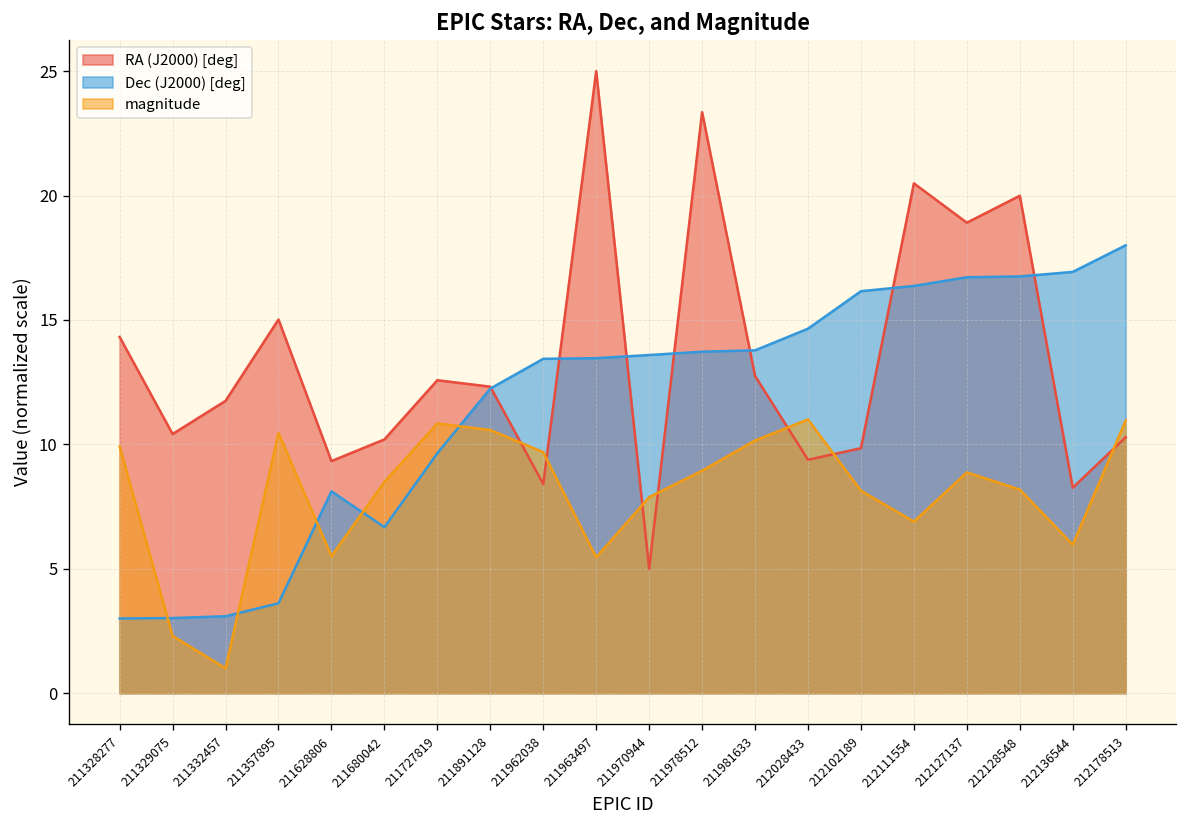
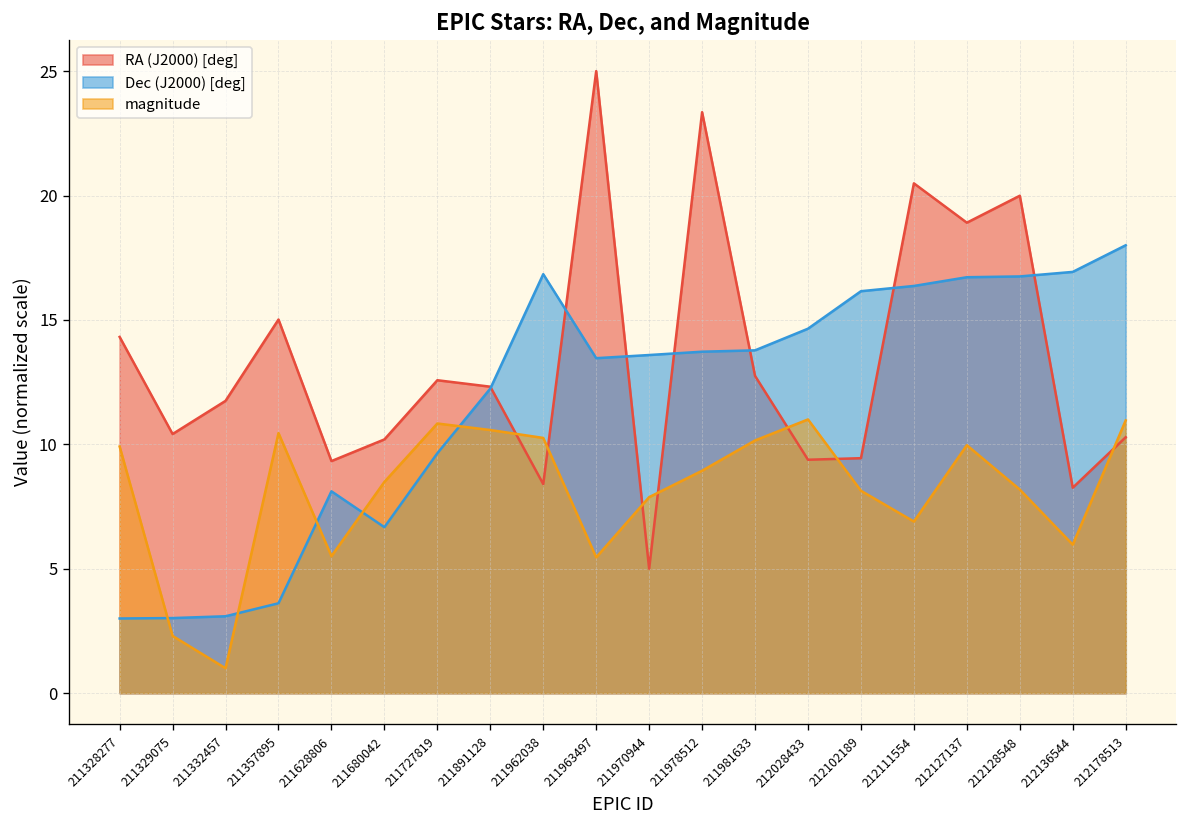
  {
    "RA (J2000) [deg]": {
      "211328277": 14.3,
      "211329075": 10.4,
      "211332457": 11.7,
      "211357895": 15.0,
      "211628806": 9.3,
      "211680042": 10.2,
      "211727819": 12.6,
      "211962038": 8.4,
      "211963497": 25.0,
      "211970944": 5.0,
      "211978512": 23.3,
      "211981633": 12.7,
      "212028433": 9.4,
-     "212102189": 9.8,
+     "212102189": 9.4,
      "212111554": 20.5,
      "212127137": 18.9,
      "212128548": 20.0,
      "212136544": 8.3,
      "212178513": 10.3
    },
    "Dec (J2000) [deg]": {
      "211328277": 3.0,
      "211329075": 3.0,
      "211332457": 3.1,
      "211357895": 3.6,
      "211628806": 8.1,
      "211680042": 6.7,
      "211727819": 9.6,
-     "211962038": 13.4,
+     "211962038": 16.8,
      "211963497": 13.5,
      "211970944": 13.6,
      "211978512": 13.7,
      "211981633": 13.8,
      "212028433": 14.6,
      "212102189": 16.2,
      "212111554": 16.4,
      "212127137": 16.7,
      "212128548": 16.7,
      "212136544": 16.9,
      "212178513": 18.0
    },
    "magnitude": {
      "211328277": 9.9,
      "211329075": 2.3,
      "211332457": 1.0,
      "211357895": 10.5,
      "211628806": 5.5,
      "211680042": 8.5,
      "211727819": 10.8,
      "211891128": 10.6,
-     "211962038": 9.7,
+     "211962038": 10.3,
      "211963497": 5.5,
      "211970944": 7.9,
      "211978512": 8.9,
      "211981633": 10.2,
      "212028433": 11.0,
      "212102189": 8.1,
      "212111554": 6.9,
-     "212127137": 8.9,
+     "212127137": 10.0,
      "212128548": 8.2,
      "212136544": 6.0,
      "212178513": 11.0
    }
  }
